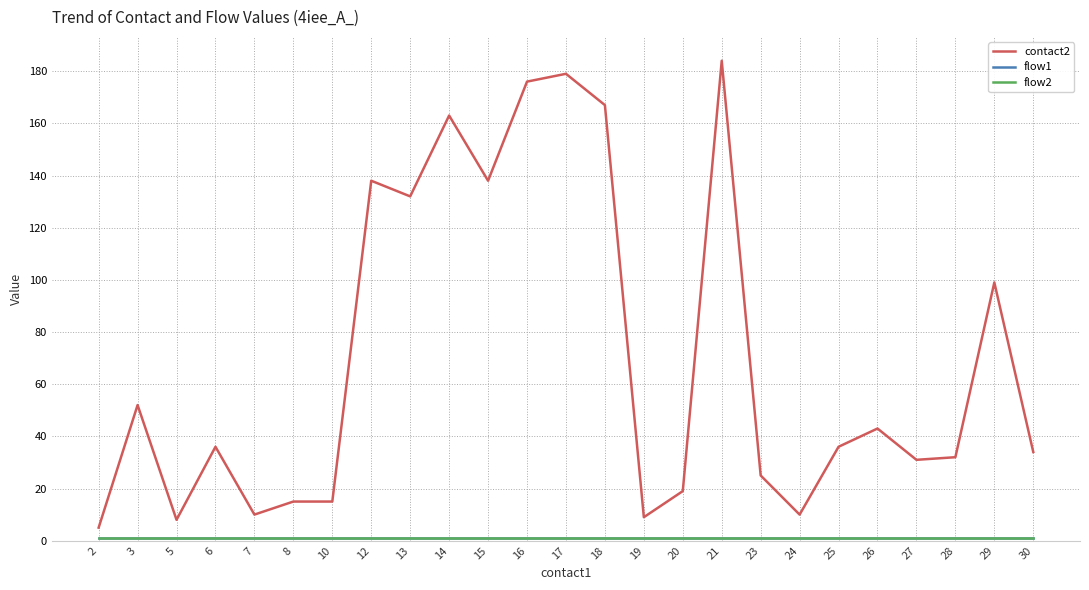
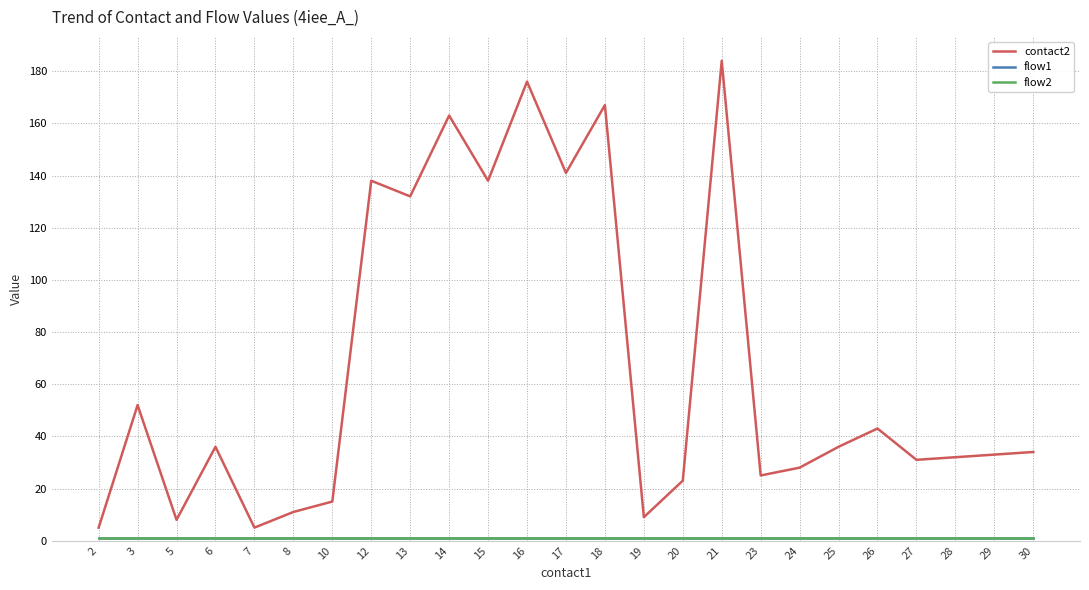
  {
    "contact2": {
      "2": 5,
      "3": 52,
      "5": 8,
      "6": 36,
-     "7": 10,
-     "8": 15,
+     "7": 5,
+     "8": 11,
      "10": 15,
      "12": 138,
      "13": 132,
      "14": 163,
      "15": 138,
      "16": 176,
-     "17": 179,
+     "17": 141,
      "18": 167,
      "19": 9,
-     "20": 19,
+     "20": 23,
      "21": 184,
      "23": 25,
-     "24": 10,
+     "24": 28,
      "25": 36,
      "26": 43,
      "27": 31,
      "28": 32,
-     "29": 99,
+     "29": 33,
      "30": 34
    },
    "flow2": {
      "2": 1,
      "3": 1,
      "5": 1,
      "6": 1,
      "7": 1,
      "8": 1,
      "10": 1,
      "12": 1,
      "13": 1,
      "14": 1,
      "15": 1,
      "16": 1,
      "17": 1,
      "18": 1,
      "19": 1,
      "20": 1,
      "21": 1,
      "23": 1,
      "24": 1,
      "25": 1,
      "26": 1,
      "27": 1,
      "28": 1,
      "29": 1,
      "30": 1
    }
  }
